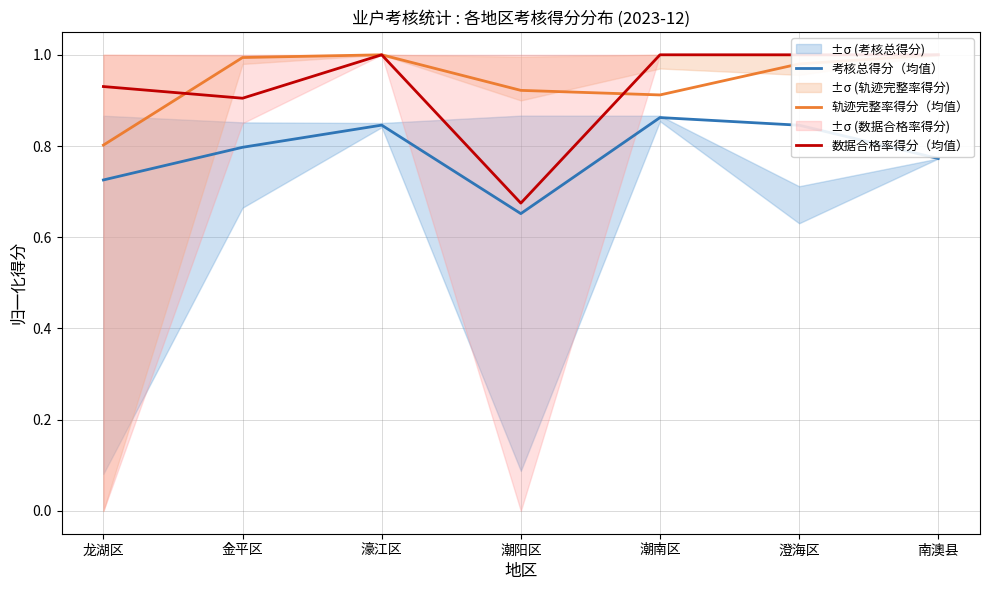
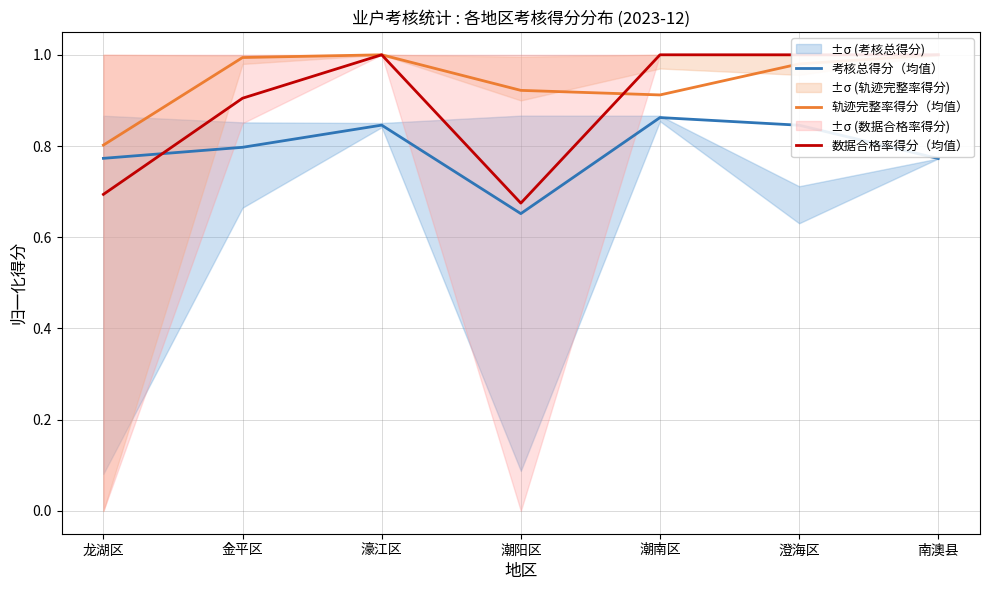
  {
    "考核总得分（均值）": {
-     "龙湖区": 0.73,
+     "龙湖区": 0.77,
      "金平区": 0.80,
      "潮阳区": 0.65
    },
    "轨迹完整率得分（均值）": {
      "龙湖区": 0.80,
      "潮阳区": 0.92,
      "潮南区": 0.91
    },
    "数据合格率得分（均值）": {
-     "龙湖区": 0.93,
+     "龙湖区": 0.69,
      "金平区": 0.90,
      "潮阳区": 0.67
    }
  }
